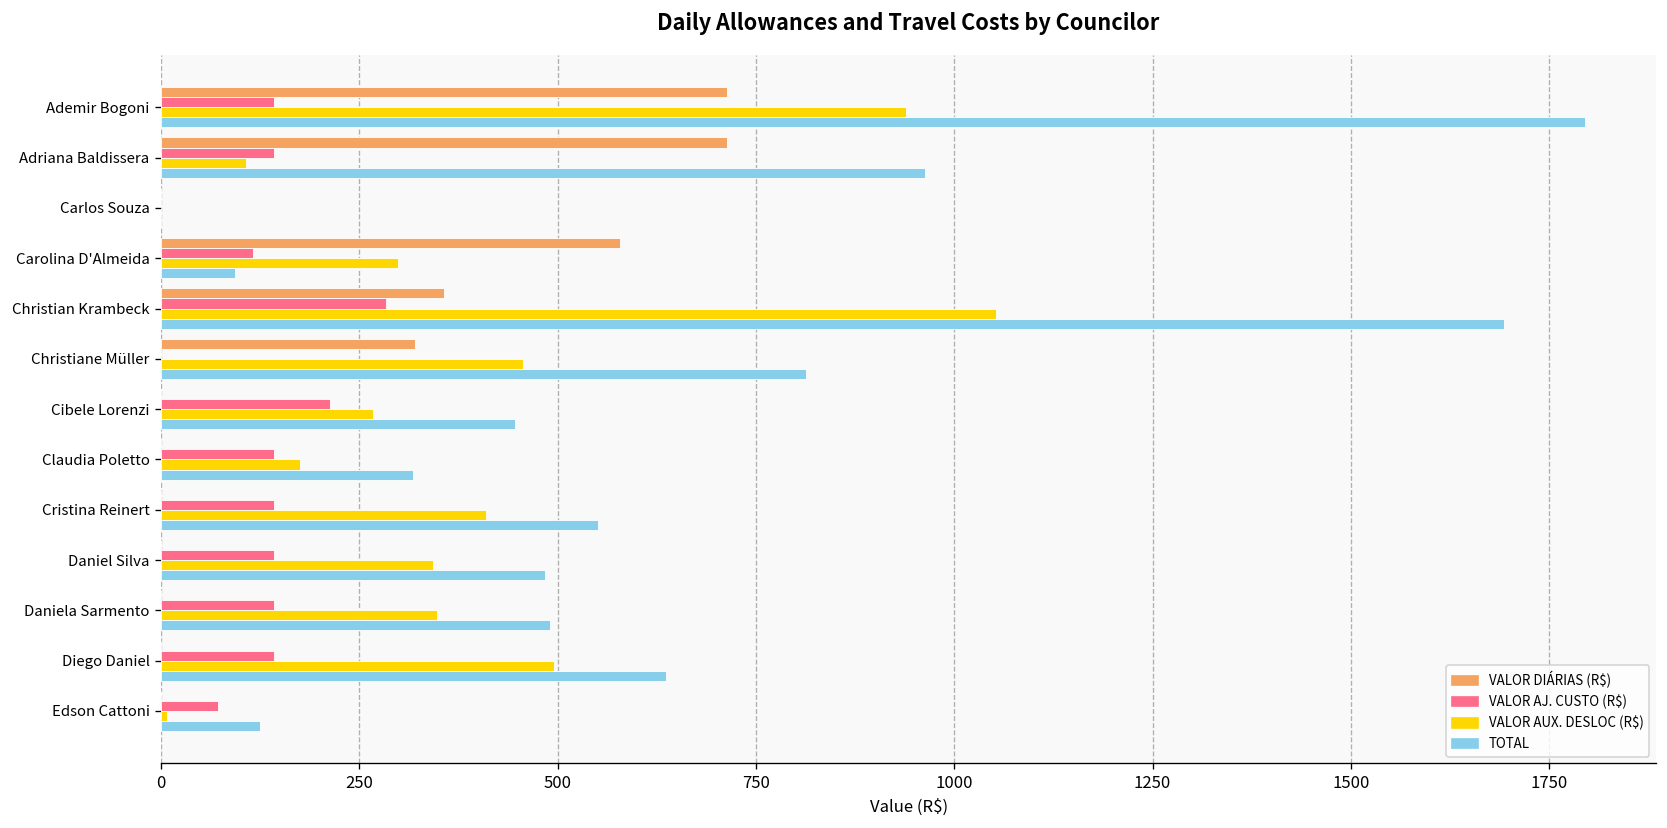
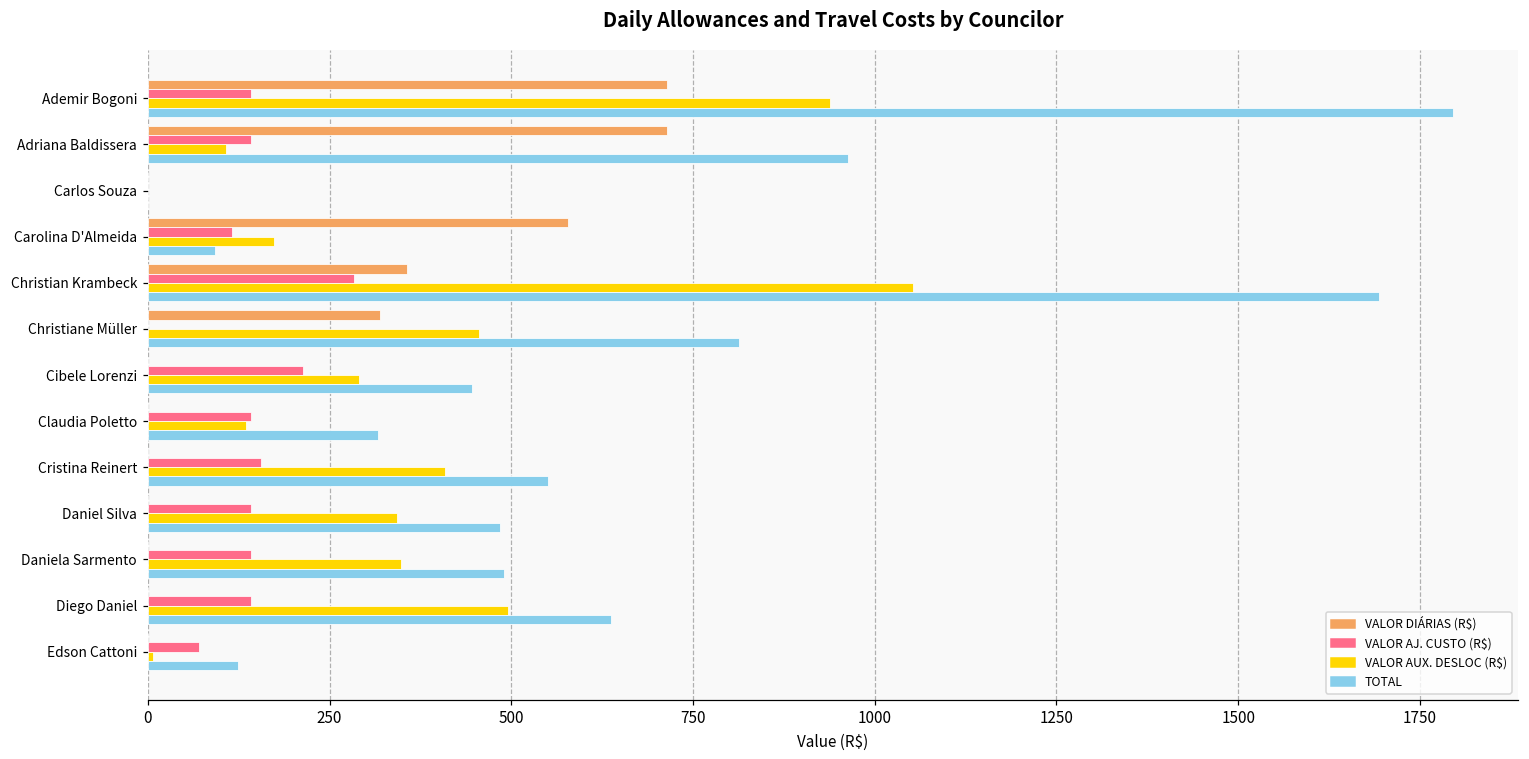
  {
    "VALOR DIÁRIAS (R$)": {
      "Ademir Bogoni": 710,
      "Adriana Baldissera": 710,
      "Carlos Souza": 0,
      "Carolina D'Almeida": 580,
      "Christian Krambeck": 360,
      "Christiane Müller": 320,
      "Cibele Lorenzi": 0,
      "Claudia Poletto": 0,
      "Cristina Reinert": 0,
      "Daniel Silva": 0,
      "Daniela Sarmento": 0,
      "Diego Daniel": 0,
      "Edson Cattoni": 0
    },
    "VALOR AJ. CUSTO (R$)": {
      "Ademir Bogoni": 140,
      "Adriana Baldissera": 140,
      "Carlos Souza": 0,
      "Carolina D'Almeida": 120,
      "Christian Krambeck": 280,
      "Christiane Müller": 0,
      "Cibele Lorenzi": 210,
      "Claudia Poletto": 140,
-     "Cristina Reinert": 140,
+     "Cristina Reinert": 160,
      "Daniel Silva": 140,
      "Daniela Sarmento": 140,
      "Diego Daniel": 140,
      "Edson Cattoni": 70
    },
    "VALOR AUX. DESLOC (R$)": {
      "Ademir Bogoni": 940,
      "Adriana Baldissera": 110,
      "Carlos Souza": 0,
-     "Carolina D'Almeida": 300,
+     "Carolina D'Almeida": 170,
      "Christian Krambeck": 1050,
      "Christiane Müller": 460,
-     "Cibele Lorenzi": 270,
-     "Claudia Poletto": 170,
+     "Cibele Lorenzi": 290,
+     "Claudia Poletto": 130,
      "Cristina Reinert": 410,
      "Daniel Silva": 340,
      "Daniela Sarmento": 350,
      "Diego Daniel": 490,
      "Edson Cattoni": 10
    },
    "TOTAL": {
      "Ademir Bogoni": 1800,
      "Adriana Baldissera": 960,
      "Carlos Souza": 0,
      "Carolina D'Almeida": 90,
      "Christian Krambeck": 1690,
      "Christiane Müller": 810,
      "Cibele Lorenzi": 450,
      "Claudia Poletto": 320,
      "Cristina Reinert": 550,
      "Daniel Silva": 480,
      "Daniela Sarmento": 490,
      "Diego Daniel": 640,
      "Edson Cattoni": 120
    }
  }
